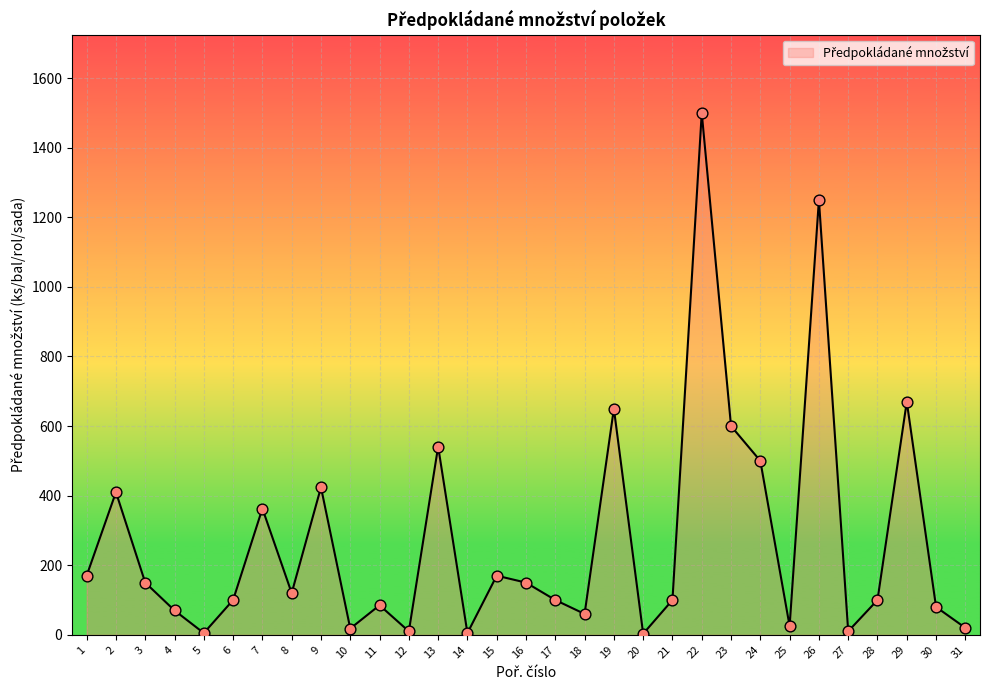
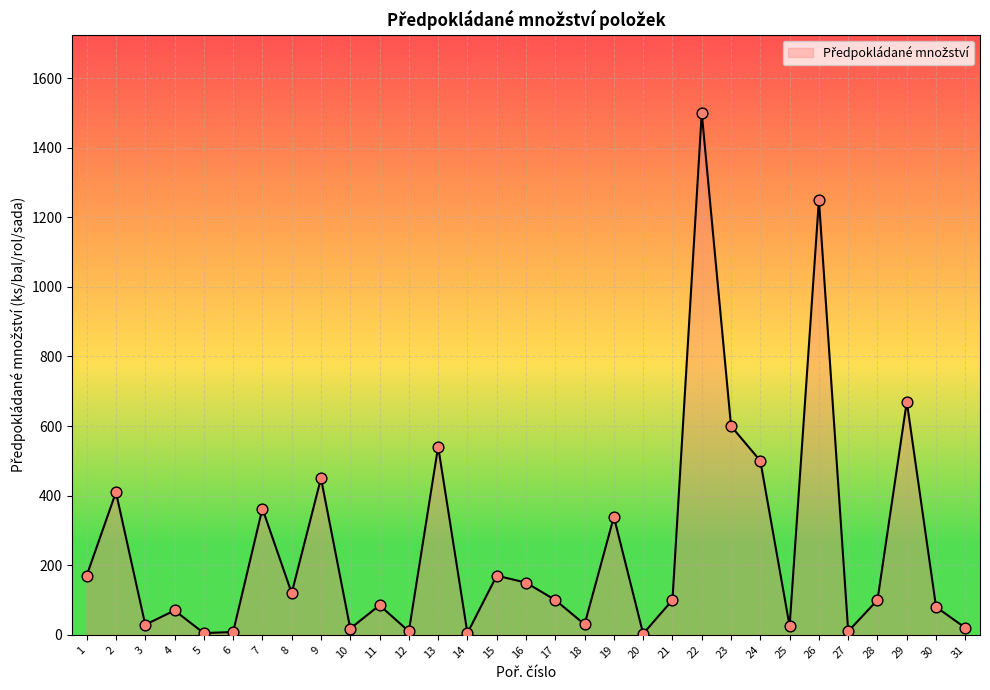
  {
    "1": 170,
    "2": 410,
-   "3": 150,
+   "3": 30,
    "4": 70,
    "5": 10,
-   "6": 100,
+   "6": 10,
    "7": 360,
    "8": 120,
-   "9": 420,
+   "9": 450,
    "10": 20,
    "11": 90,
    "12": 10,
    "13": 540,
    "14": 10,
    "15": 170,
    "16": 150,
    "17": 100,
-   "18": 60,
-   "19": 650,
+   "18": 30,
+   "19": 340,
    "20": 0,
    "21": 100,
    "22": 1500,
    "23": 600,
    "24": 500,
    "25": 30,
    "26": 1250,
    "27": 10,
    "28": 100,
    "29": 670,
    "30": 80,
    "31": 20
  }
